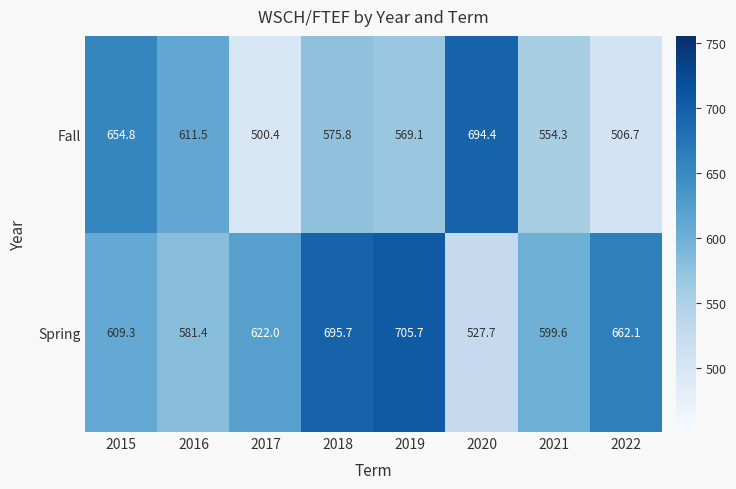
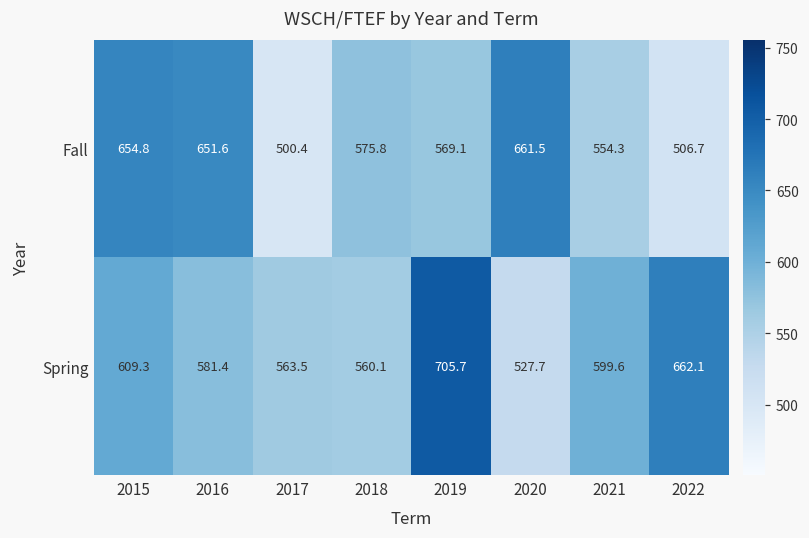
  {
    "Fall": {
      "2015": 654.8,
-     "2016": 611.5,
+     "2016": 651.6,
      "2017": 500.4,
      "2018": 575.8,
      "2019": 569.1,
-     "2020": 694.4,
+     "2020": 661.5,
      "2021": 554.3,
      "2022": 506.7
    },
    "Spring": {
      "2015": 609.3,
      "2016": 581.4,
-     "2017": 622.0,
-     "2018": 695.7,
+     "2017": 563.5,
+     "2018": 560.1,
      "2019": 705.7,
      "2020": 527.7,
      "2021": 599.6,
      "2022": 662.1
    }
  }
